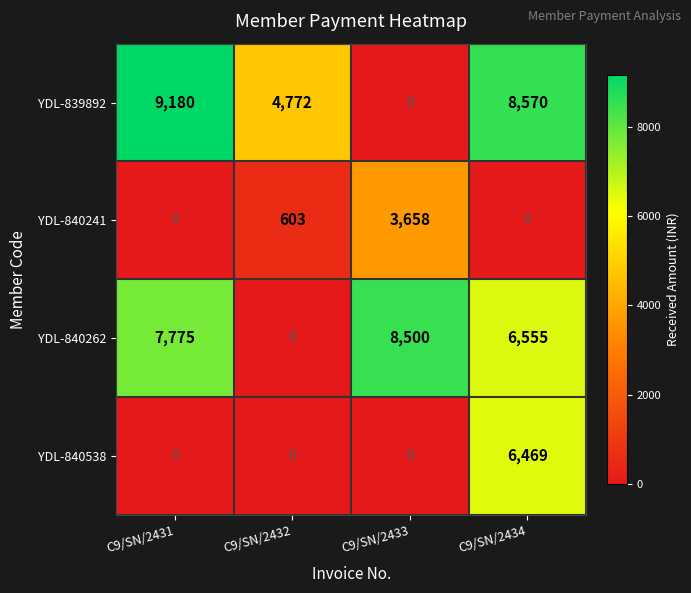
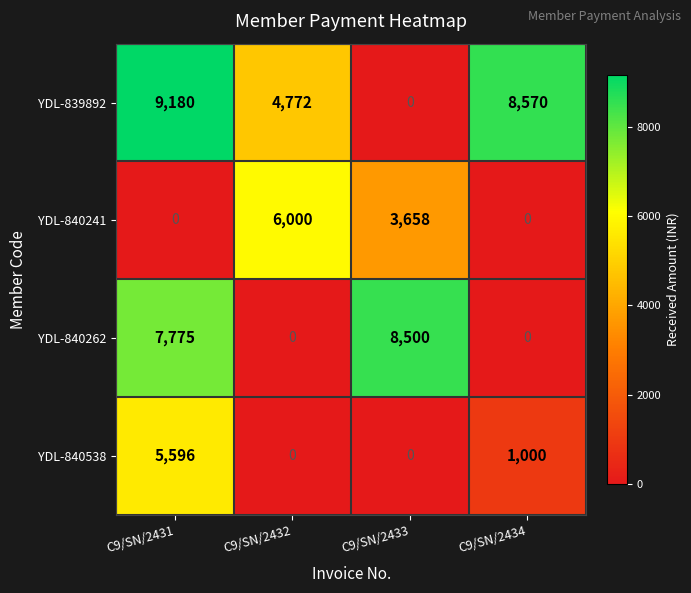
  {
    "YDL-839892": {
      "C9/SN/2431": "9,180",
      "C9/SN/2432": "4,772",
      "C9/SN/2433": "0",
      "C9/SN/2434": "8,570"
    },
    "YDL-840241": {
      "C9/SN/2431": "0",
-     "C9/SN/2432": "603",
+     "C9/SN/2432": "6,000",
      "C9/SN/2433": "3,658",
      "C9/SN/2434": "0"
    },
    "YDL-840262": {
      "C9/SN/2431": "7,775",
      "C9/SN/2432": "0",
      "C9/SN/2433": "8,500",
-     "C9/SN/2434": "6,555"
+     "C9/SN/2434": "0"
    },
    "YDL-840538": {
-     "C9/SN/2431": "0",
+     "C9/SN/2431": "5,596",
      "C9/SN/2432": "0",
      "C9/SN/2433": "0",
-     "C9/SN/2434": "6,469"
+     "C9/SN/2434": "1,000"
    }
  }
